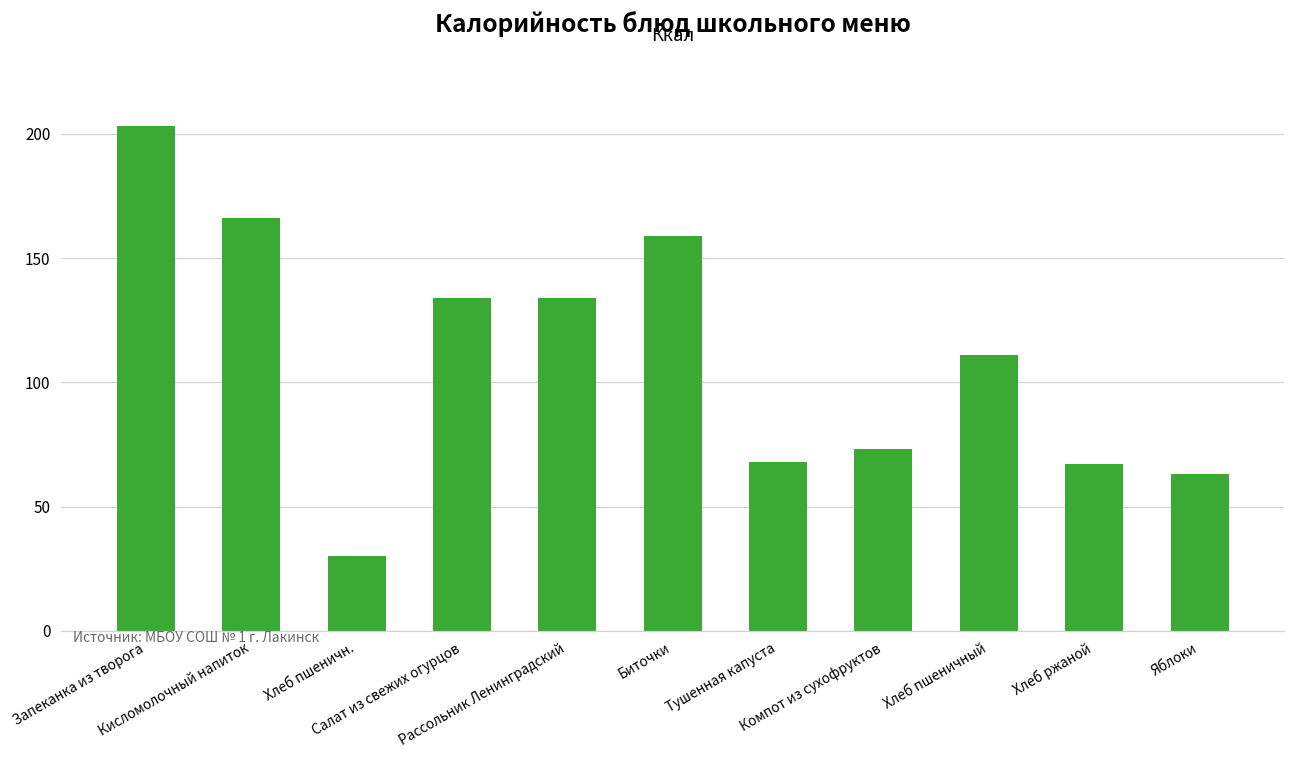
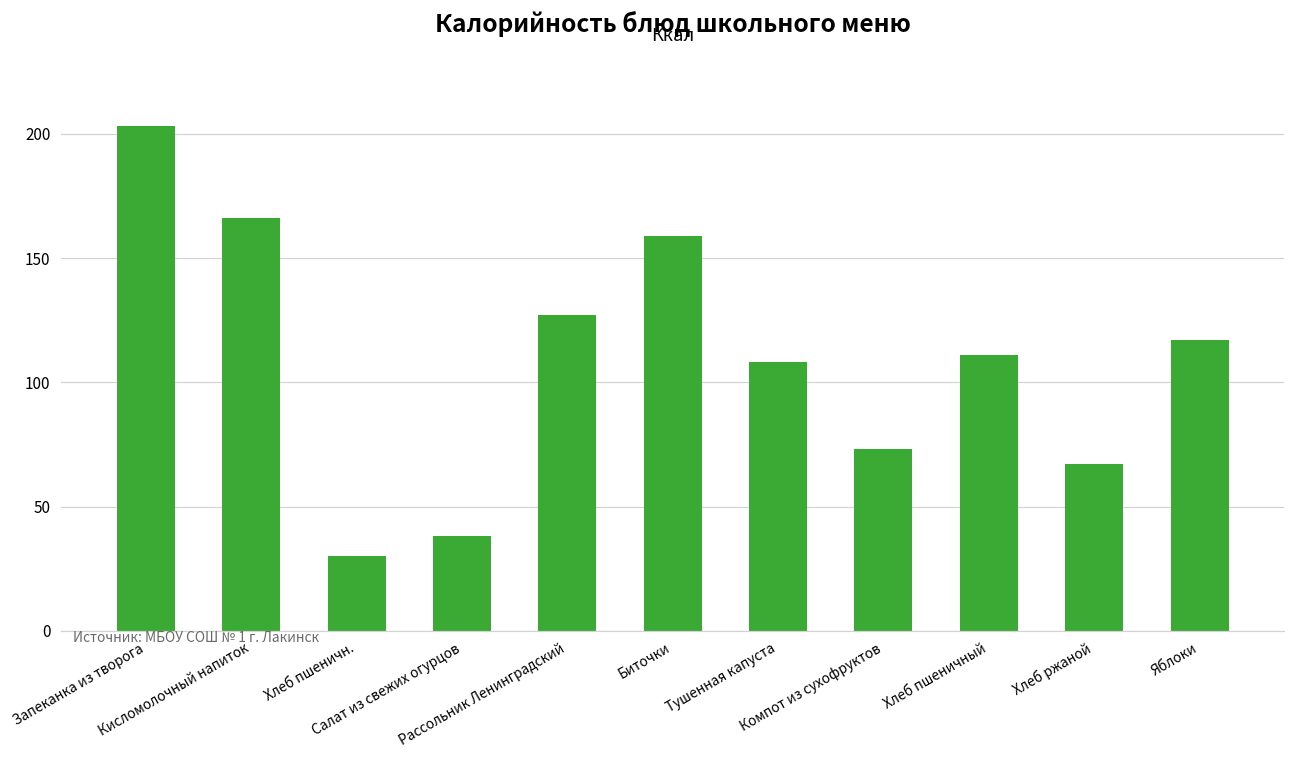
  {
    "Запеканка из творога": 203,
    "Кисломолочный напиток": 166,
    "Хлеб пшеничн.": 30,
-   "Салат из свежих огурцов": 134,
-   "Рассольник Ленинградский": 134,
+   "Салат из свежих огурцов": 38,
+   "Рассольник Ленинградский": 127,
    "Биточки": 159,
-   "Тушенная капуста": 68,
+   "Тушенная капуста": 108,
    "Компот из сухофруктов": 73,
    "Хлеб пшеничный": 111,
    "Хлеб ржаной": 67,
-   "Яблоки": 63
+   "Яблоки": 117
  }
